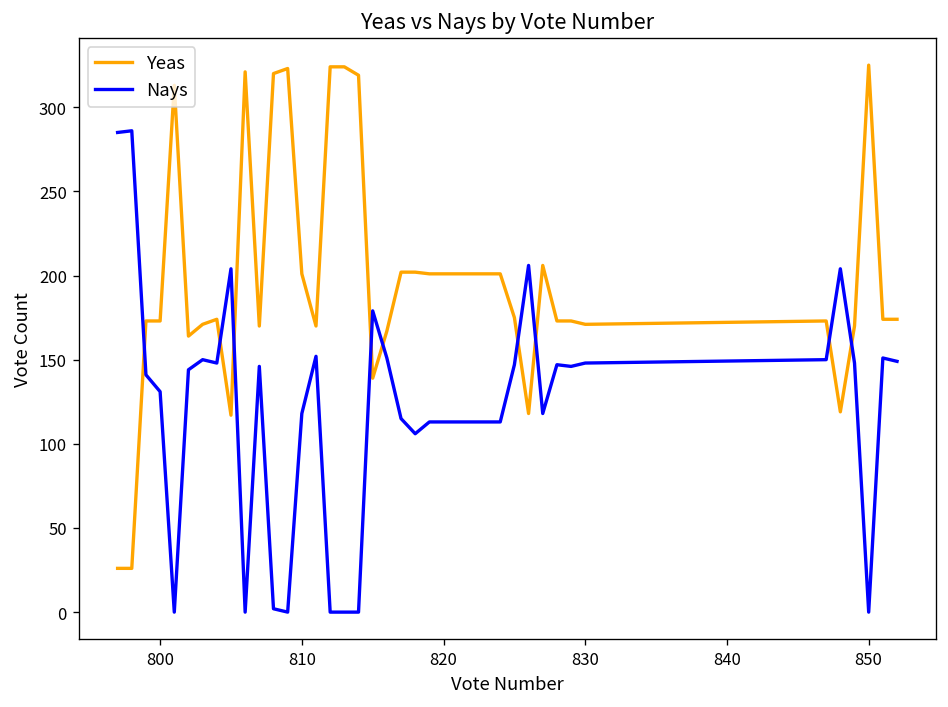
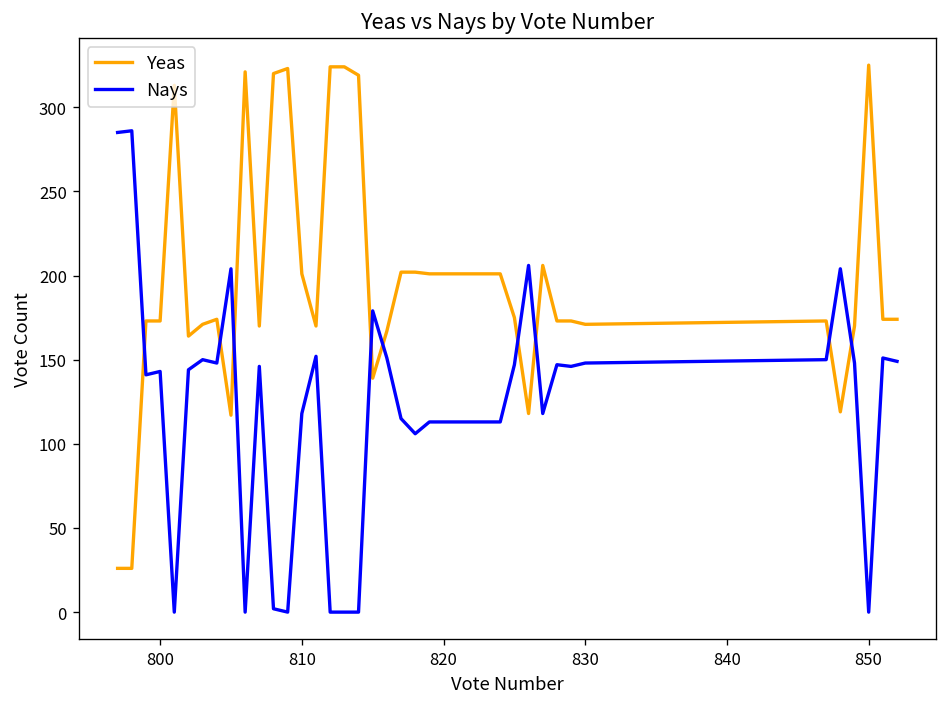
  {
    "Yeas": {
      "800": 173,
      "810": 201,
      "820": 201,
      "830": 171,
      "850": 325
    },
    "Nays": {
-     "800": 131,
+     "800": 143,
      "810": 118,
      "820": 113,
      "830": 148,
      "850": 0
    }
  }
